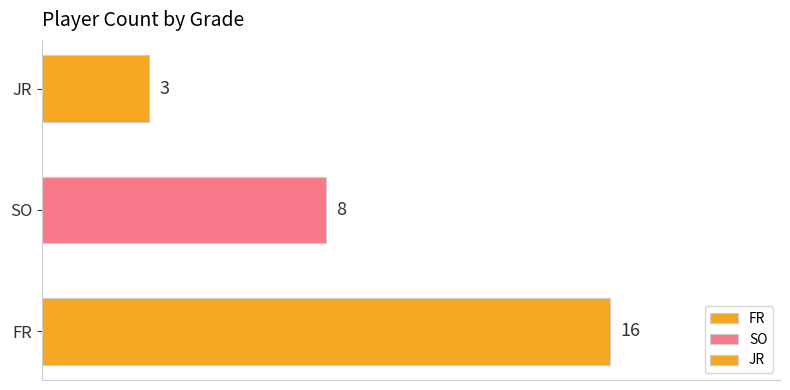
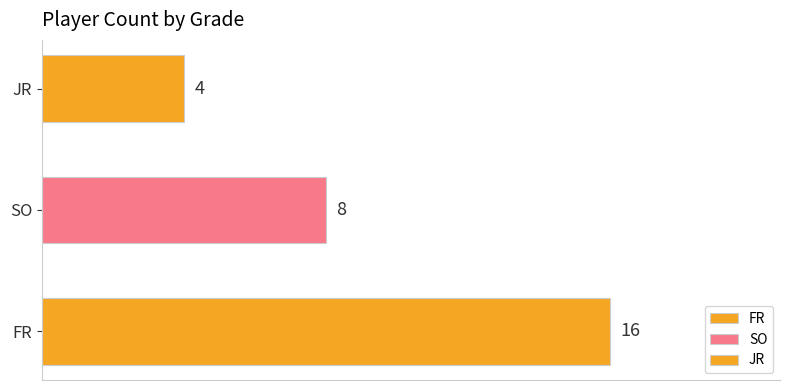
  {
-   "JR": 3,
+   "JR": 4,
    "SO": 8,
    "FR": 16
  }
